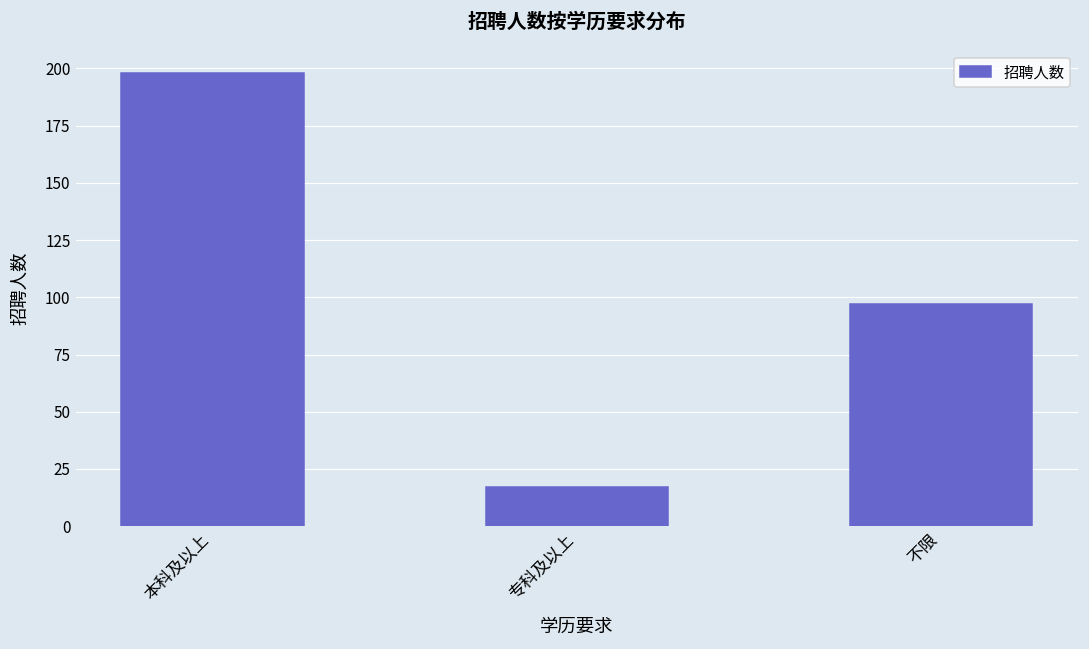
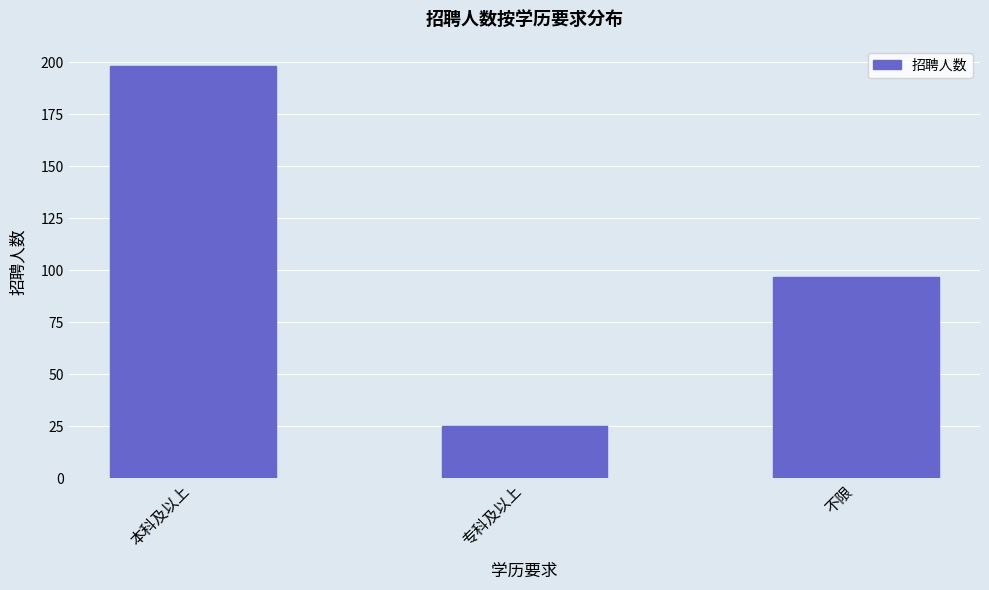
  {
    "本科及以上": 198,
-   "专科及以上": 17,
+   "专科及以上": 25,
    "不限": 97
  }
